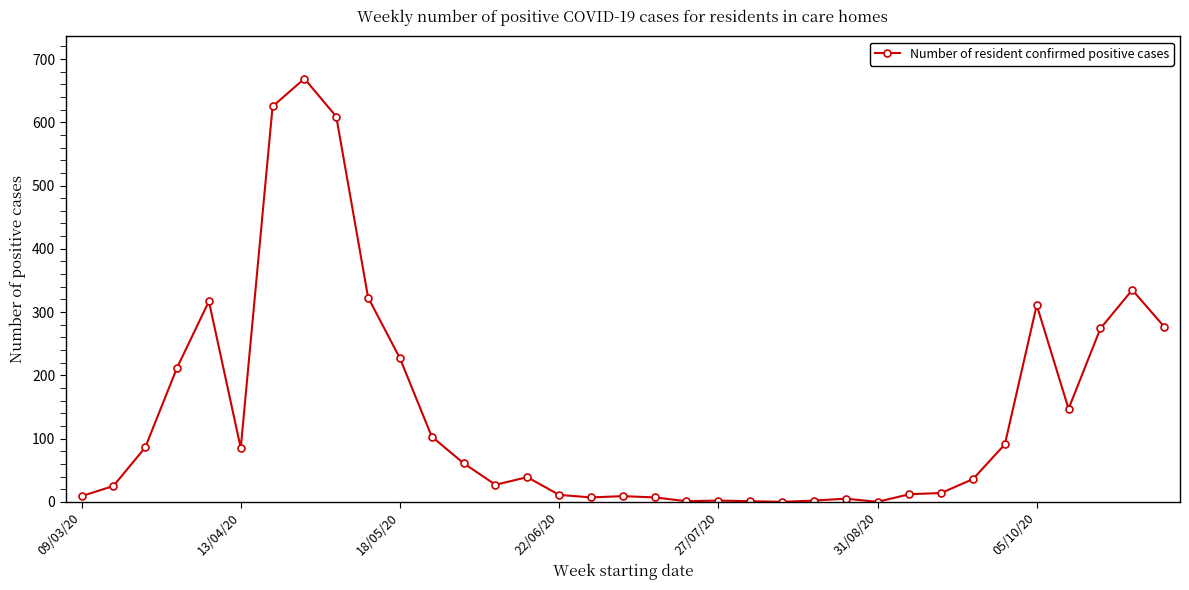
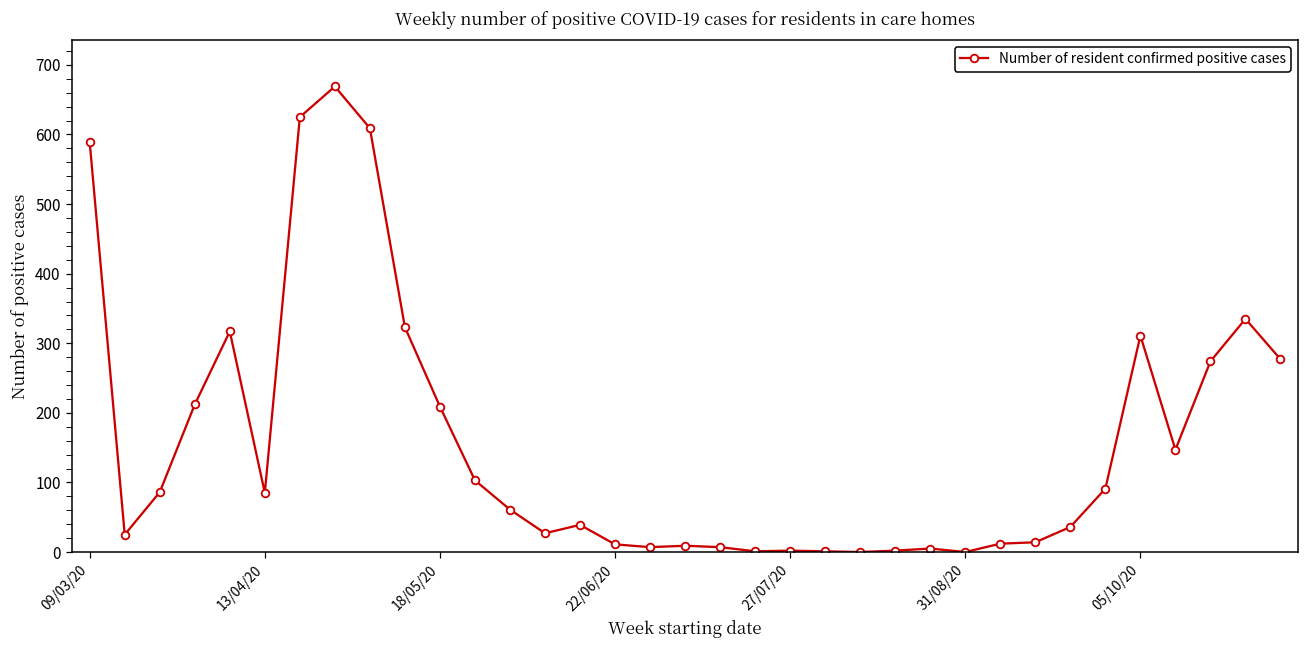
  {
-   "09/03/20": 10,
+   "09/03/20": 590,
    "13/04/20": 90,
-   "18/05/20": 230,
+   "18/05/20": 210,
    "22/06/20": 10,
    "27/07/20": 0,
    "31/08/20": 0,
    "05/10/20": 310
  }
